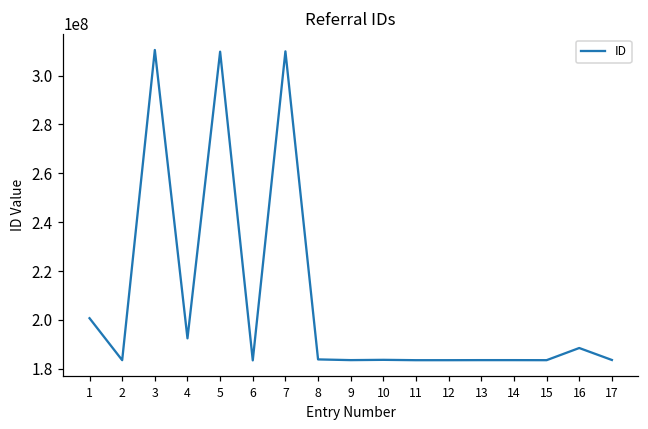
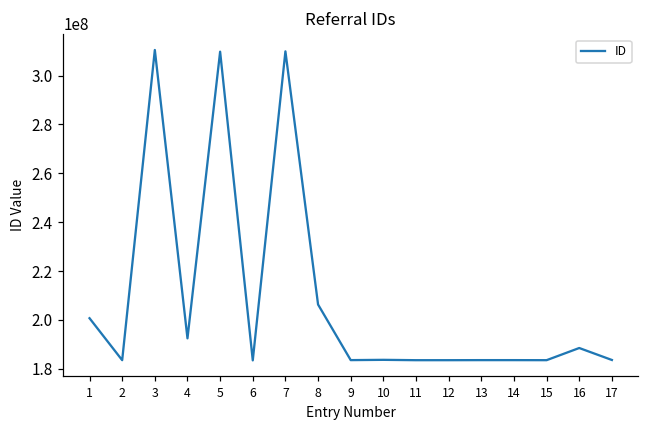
  {
    "1": 201000000,
    "2": 184000000,
    "3": 310000000,
    "4": 192000000,
    "5": 310000000,
    "6": 183000000,
    "7": 310000000,
-   "8": 184000000,
+   "8": 206000000,
    "9": 184000000,
    "10": 184000000,
    "11": 184000000,
    "12": 184000000,
    "13": 184000000,
    "14": 184000000,
    "15": 184000000,
    "16": 189000000,
    "17": 184000000
  }
